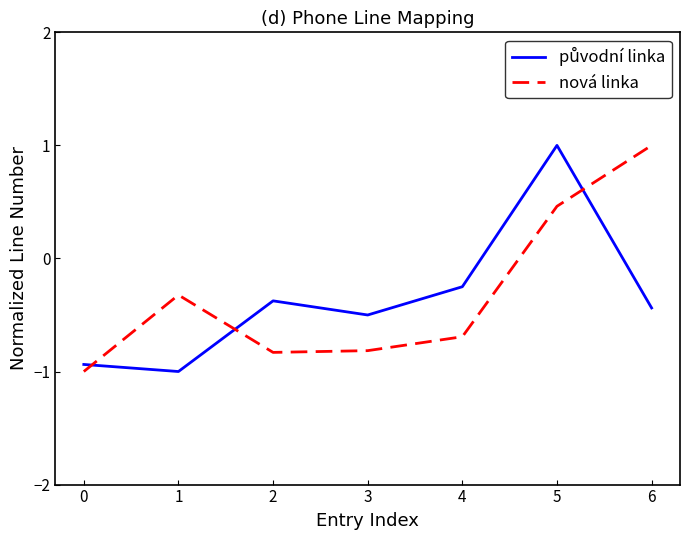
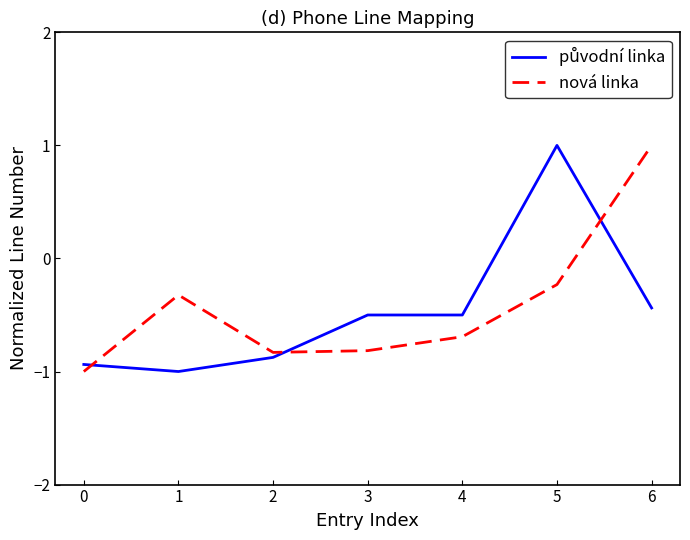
  {
    "původní linka": {
      "0": -0.94,
      "1": -1.00,
-     "2": -0.38,
+     "2": -0.88,
      "3": -0.50,
-     "4": -0.25,
+     "4": -0.50,
      "5": 1.00,
      "6": -0.44
    },
    "nová linka": {
      "0": -1.00,
      "1": -0.32,
      "2": -0.83,
      "3": -0.82,
      "4": -0.69,
-     "5": 0.46,
+     "5": -0.23,
      "6": 1.00
    }
  }
